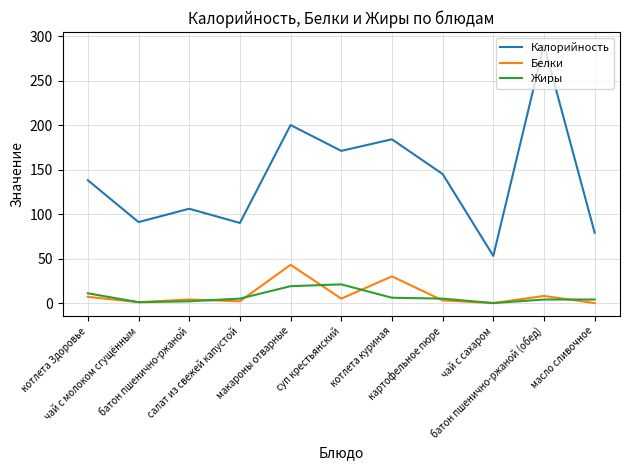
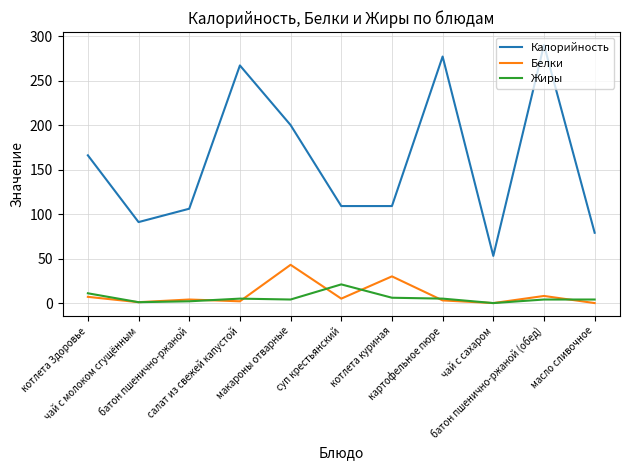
  {
    "Калорийность": {
-     "котлета Здоровье": 140,
+     "котлета Здоровье": 170,
      "чай с молоком сгущённым": 90,
      "батон пшенично-ржаной": 110,
-     "салат из свежей капустой": 90,
+     "салат из свежей капустой": 270,
      "макароны отварные": 200,
-     "суп крестьянский": 170,
-     "котлета куриная": 180,
-     "картофельное пюре": 150,
+     "суп крестьянский": 110,
+     "котлета куриная": 110,
+     "картофельное пюре": 280,
      "чай с сахаром": 50,
      "масло сливочное": 80
    },
    "Белки": {
      "котлета Здоровье": 10,
      "салат из свежей капустой": 0,
      "макароны отварные": 40,
      "суп крестьянский": 10,
      "котлета куриная": 30,
      "батон пшенично-ржаной (обед)": 10,
      "масло сливочное": 0
    },
    "Жиры": {
      "котлета Здоровье": 10,
      "салат из свежей капустой": 10,
-     "макароны отварные": 20,
+     "макароны отварные": 0,
      "суп крестьянский": 20,
      "котлета куриная": 10,
      "батон пшенично-ржаной (обед)": 0,
      "масло сливочное": 0
    }
  }
